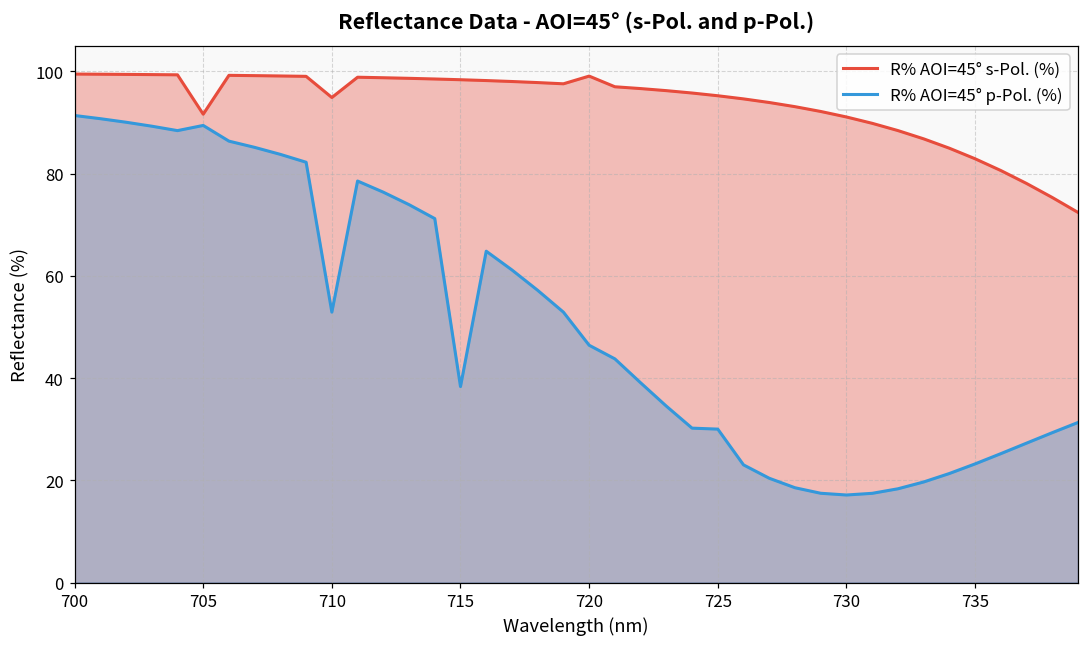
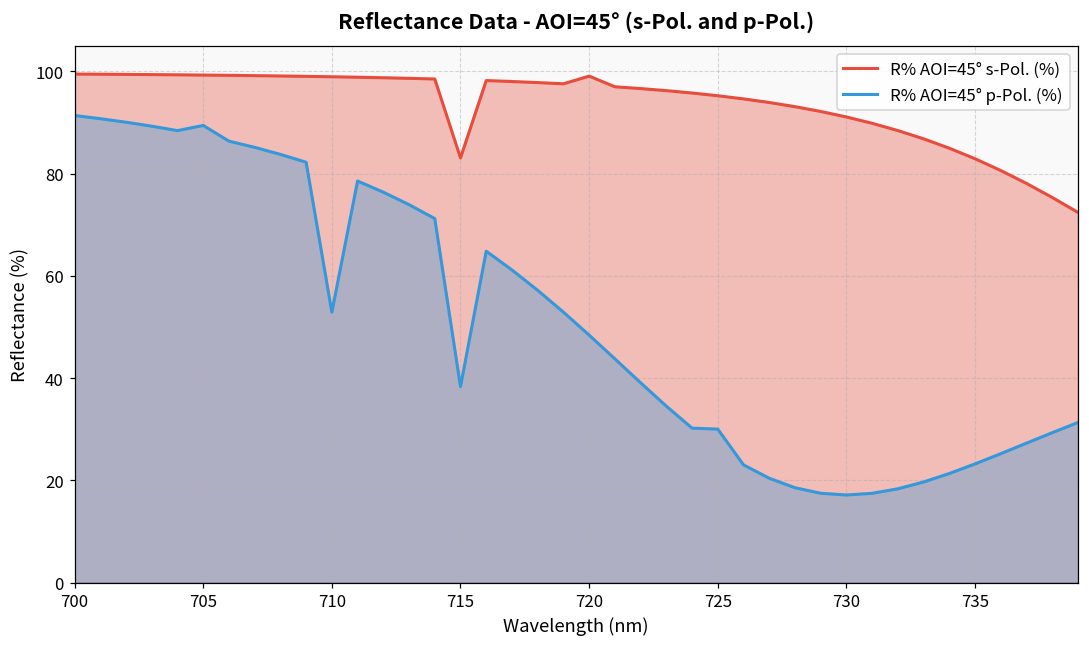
  {
    "R% AOI=45° s-Pol. (%)": {
      "700": 99,
-     "705": 92,
-     "710": 95,
-     "715": 98,
+     "705": 99,
+     "710": 99,
+     "715": 83,
      "720": 99,
      "725": 95,
      "730": 91,
      "735": 83
    },
    "R% AOI=45° p-Pol. (%)": {
      "700": 91,
      "705": 89,
      "710": 53,
      "715": 38,
-     "720": 46,
+     "720": 48,
      "725": 30,
      "730": 17,
      "735": 23
    }
  }
